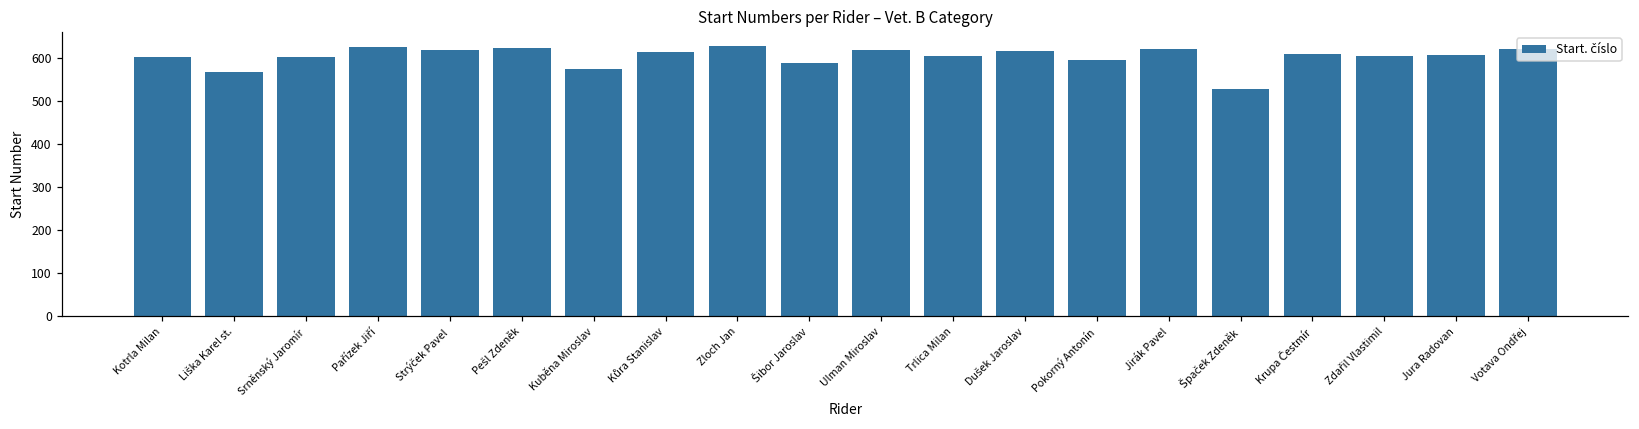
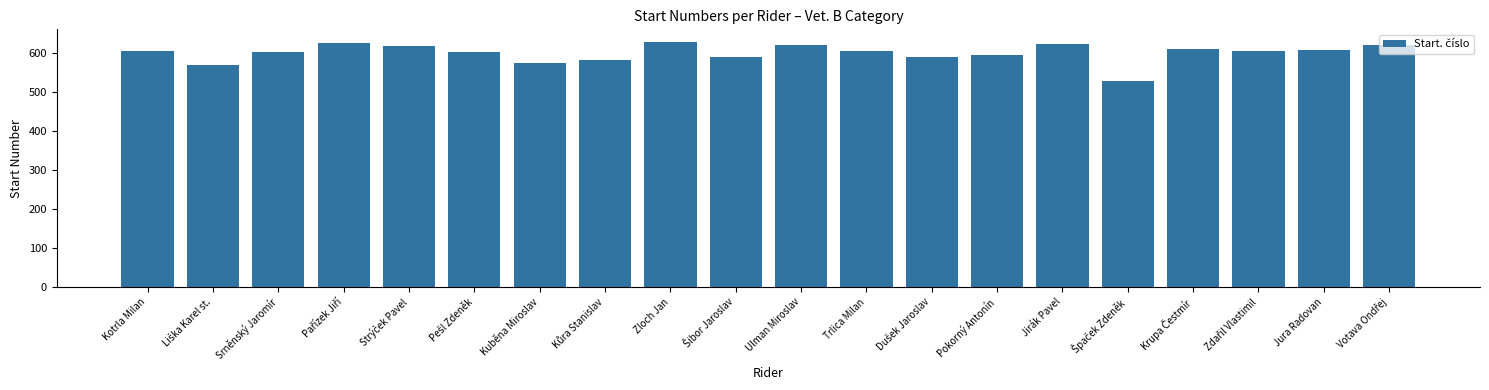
  {
    "Kotrla Milan": 600,
    "Liška Karel st.": 570,
    "Srněnský Jaromír": 600,
    "Pařízek Jiří": 630,
    "Strýček Pavel": 620,
-   "Pešl Zdeněk": 620,
+   "Pešl Zdeněk": 600,
    "Kuběna Miroslav": 570,
-   "Kůra Stanislav": 610,
+   "Kůra Stanislav": 580,
    "Zloch Jan": 630,
    "Šibor Jaroslav": 590,
    "Ulman Miroslav": 620,
    "Trlica Milan": 610,
-   "Dušek Jaroslav": 620,
+   "Dušek Jaroslav": 590,
    "Pokorný Antonín": 590,
    "Jirák Pavel": 620,
    "Špaček Zdeněk": 530,
    "Krupa Čestmír": 610,
    "Zdařil Vlastimil": 600,
    "Jura Radovan": 610
  }
